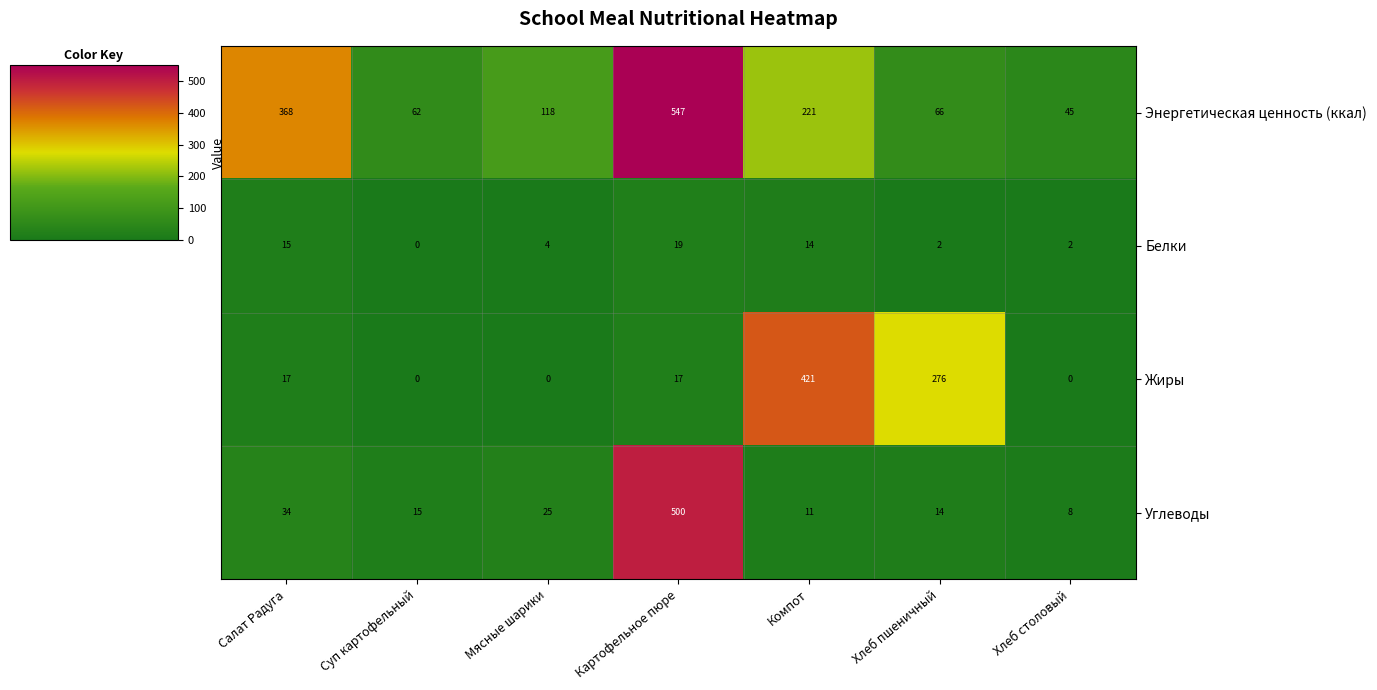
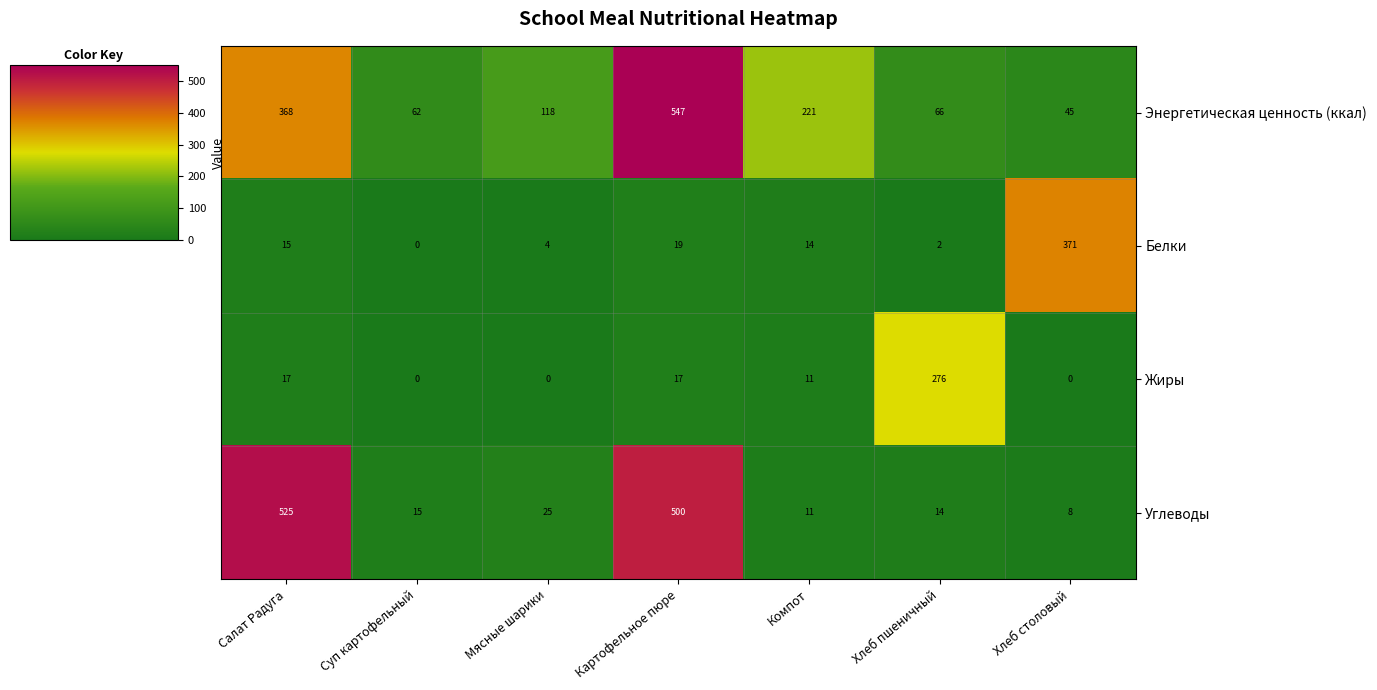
  {
    "Энергетическая ценность (ккал)": {
      "Салат Радуга": 368,
      "Суп картофельный": 62,
      "Мясные шарики": 118,
      "Картофельное пюре": 547,
      "Компот": 221,
      "Хлеб пшеничный": 66,
      "Хлеб столовый": 45
    },
    "Белки": {
      "Салат Радуга": 15,
      "Суп картофельный": 0,
      "Мясные шарики": 4,
      "Картофельное пюре": 19,
      "Компот": 14,
      "Хлеб пшеничный": 2,
-     "Хлеб столовый": 2
+     "Хлеб столовый": 371
    },
    "Жиры": {
      "Салат Радуга": 17,
      "Суп картофельный": 0,
      "Мясные шарики": 0,
      "Картофельное пюре": 17,
-     "Компот": 421,
+     "Компот": 11,
      "Хлеб пшеничный": 276,
      "Хлеб столовый": 0
    },
    "Углеводы": {
-     "Салат Радуга": 34,
+     "Салат Радуга": 525,
      "Суп картофельный": 15,
      "Мясные шарики": 25,
      "Картофельное пюре": 500,
      "Компот": 11,
      "Хлеб пшеничный": 14,
      "Хлеб столовый": 8
    }
  }
